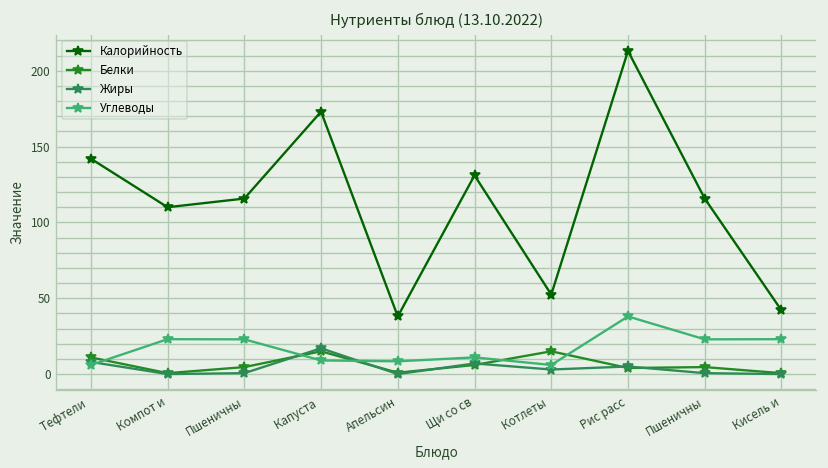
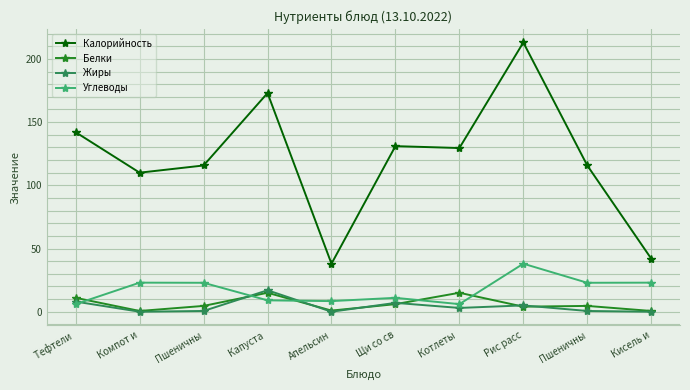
  {
    "Калорийность": {
      "Тефтели": 142,
      "Компот и": 110,
      "Капуста": 173,
      "Апельсин": 38,
      "Щи со св": 131,
-     "Котлеты": 52,
+     "Котлеты": 130,
      "Рис расс": 213,
      "Кисель и": 42
    }
  }
